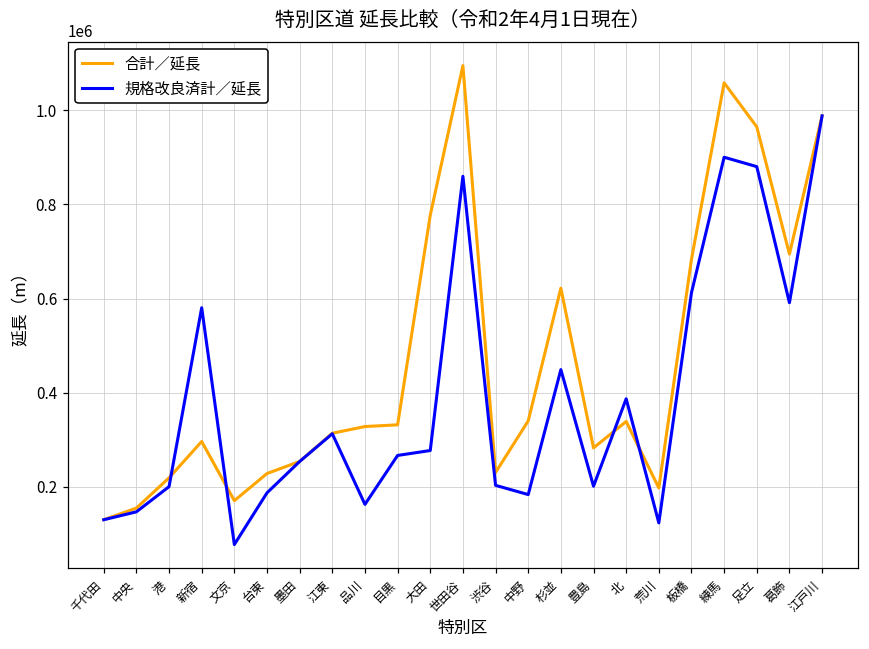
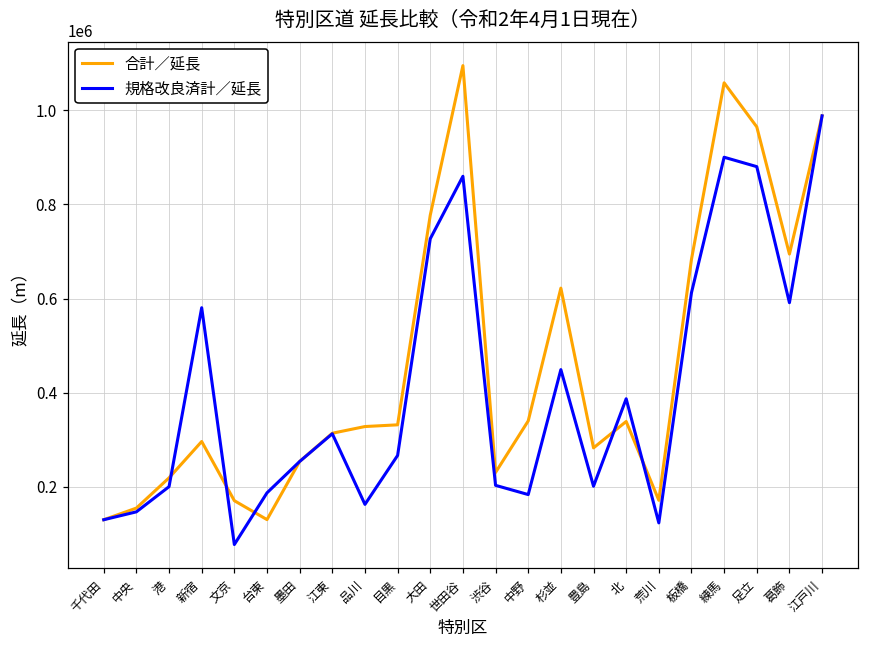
  {
    "合計／延長": {
      "中央": 160000,
      "港": 220000,
      "新宿": 300000,
      "文京": 170000,
-     "台東": 230000,
+     "台東": 130000,
      "品川": 330000,
      "目黒": 330000,
      "大田": 780000,
      "世田谷": 1090000,
      "渋谷": 230000,
      "中野": 340000,
      "杉並": 620000,
      "豊島": 280000,
      "北": 340000,
-     "荒川": 200000,
+     "荒川": 170000,
      "板橋": 680000,
      "練馬": 1060000,
      "足立": 960000,
      "葛飾": 690000
    },
    "規格改良済計／延長": {
      "中央": 150000,
      "港": 200000,
      "新宿": 580000,
      "文京": 80000,
      "台東": 190000,
      "品川": 160000,
      "目黒": 270000,
-     "大田": 280000,
+     "大田": 730000,
      "世田谷": 860000,
      "渋谷": 200000,
      "中野": 180000,
      "杉並": 450000,
      "豊島": 200000,
      "北": 390000,
      "荒川": 120000,
      "板橋": 610000,
      "練馬": 900000,
      "足立": 880000,
      "葛飾": 590000
    }
  }
